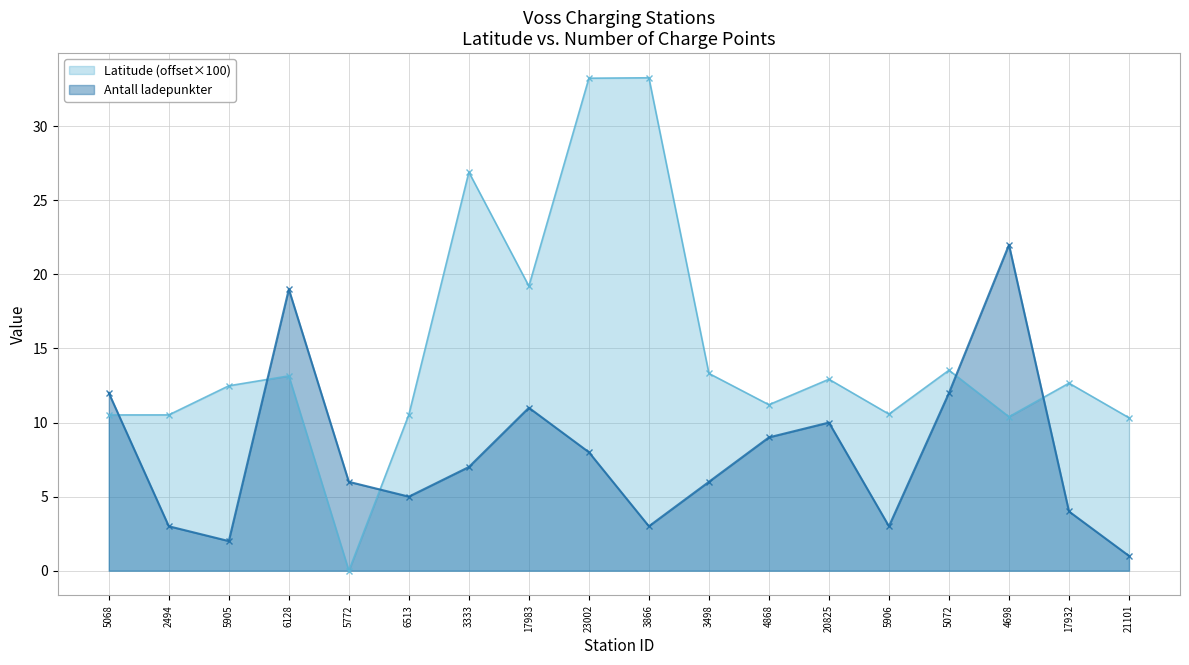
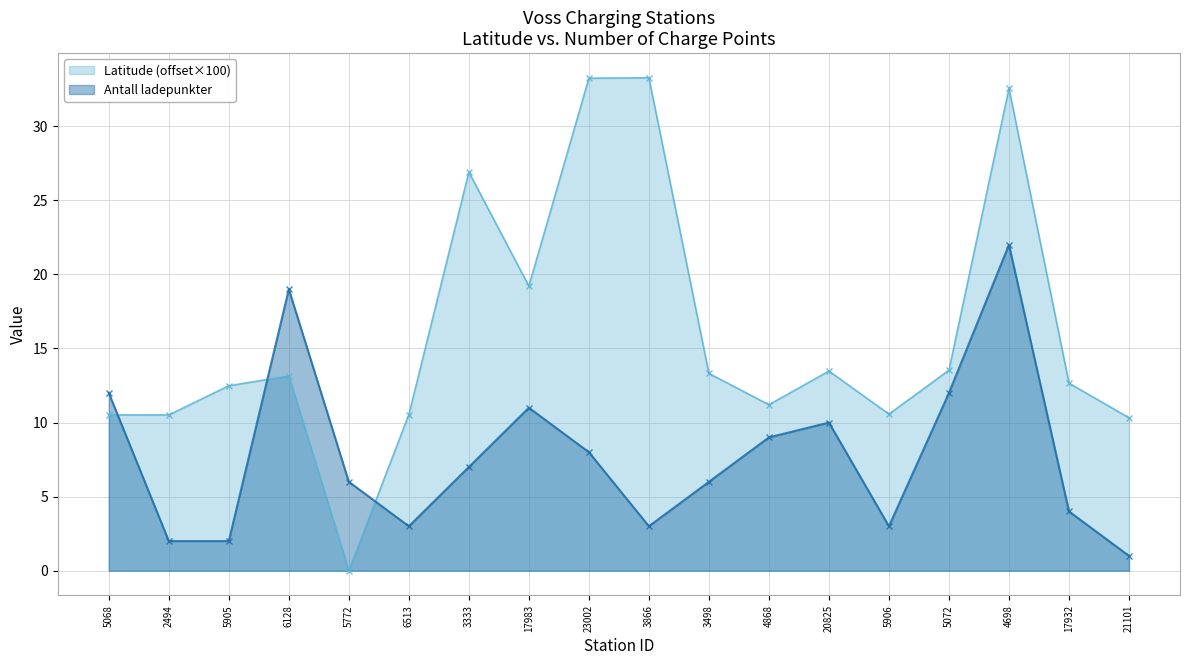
  {
    "Latitude (offset×100)": {
      "5068": 10.5,
      "2494": 10.5,
      "5905": 12.5,
      "6128": 13.2,
      "5772": 0.0,
      "6513": 10.5,
      "3333": 26.9,
      "17983": 19.2,
      "23002": 33.2,
      "3866": 33.3,
      "3498": 13.3,
      "4868": 11.2,
-     "20825": 12.9,
+     "20825": 13.5,
      "5906": 10.6,
      "5072": 13.5,
-     "4698": 10.4,
+     "4698": 32.6,
      "17932": 12.7,
      "21101": 10.3
    },
    "Antall ladepunkter": {
      "5068": 12,
-     "2494": 3,
+     "2494": 2,
      "5905": 2,
      "6128": 19,
      "5772": 6,
-     "6513": 5,
+     "6513": 3,
      "3333": 7,
      "17983": 11,
      "23002": 8,
      "3866": 3,
      "3498": 6,
      "4868": 9,
      "20825": 10,
      "5906": 3,
      "5072": 12,
      "4698": 22,
      "17932": 4,
      "21101": 1
    }
  }
